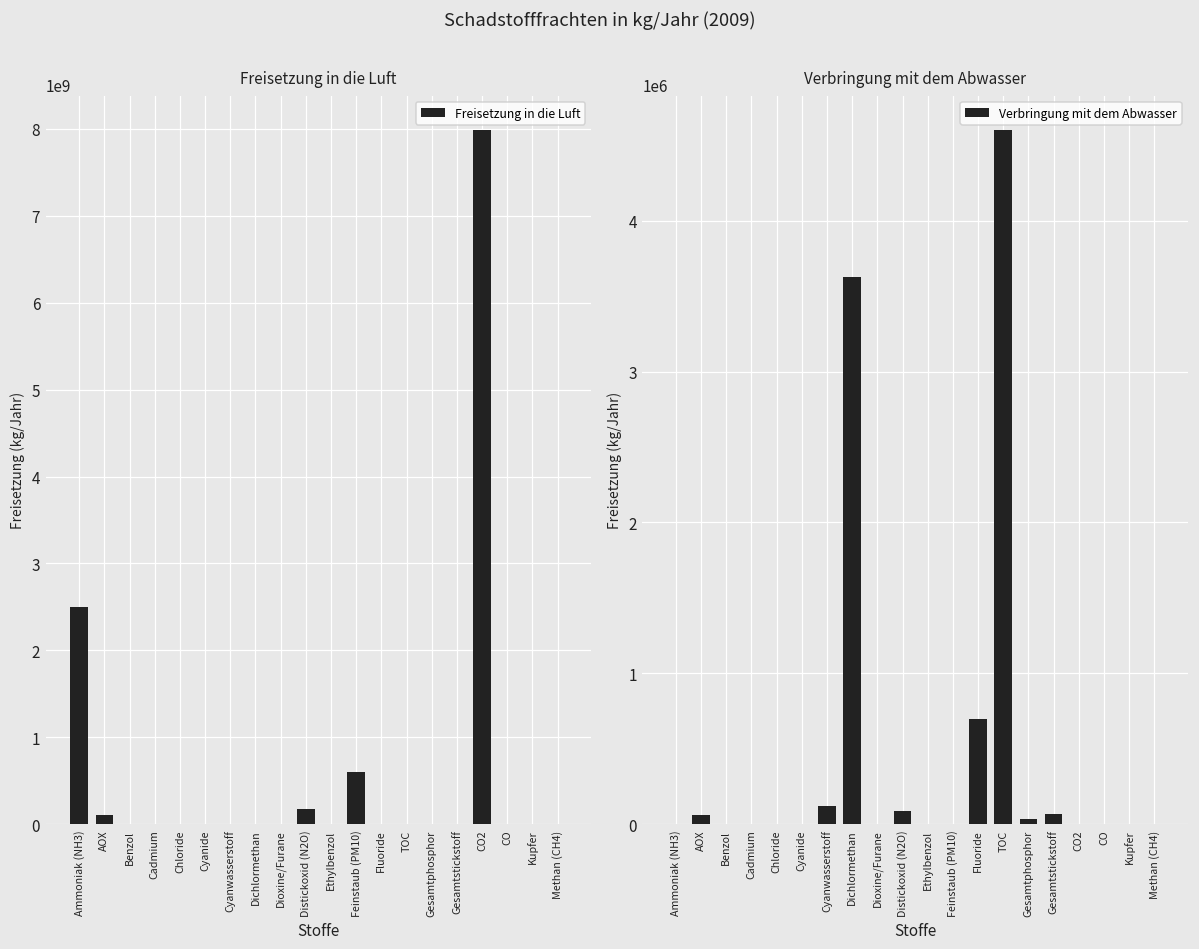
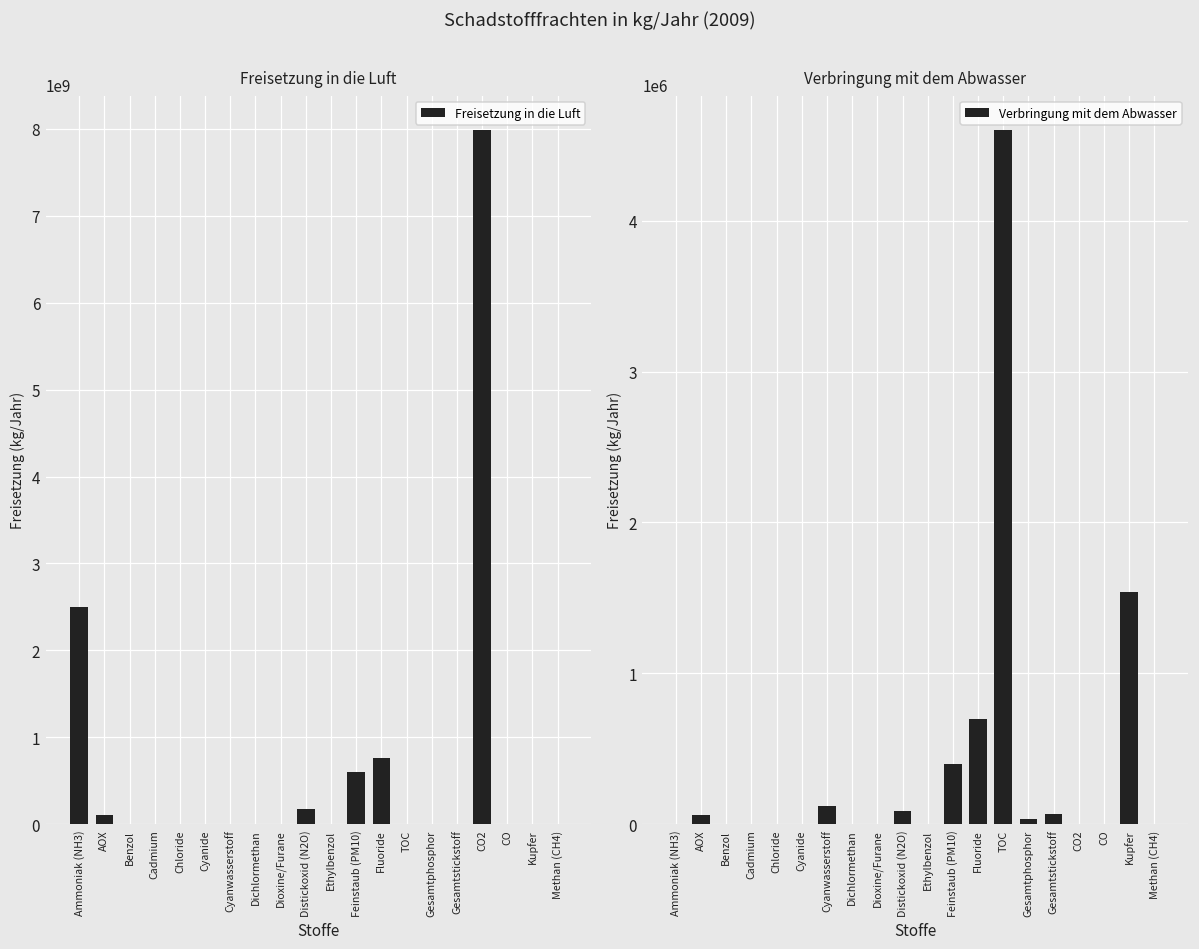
  {
    "Freisetzung in die Luft": {
      "Ammoniak (NH3)": 2500000000,
      "AOX": 100000000,
      "Benzol": 0,
      "Cadmium": 0,
      "Chloride": 0,
      "Cyanide": 0,
      "Dichlormethan": 0,
      "Dioxine/Furane": 0,
      "Distickoxid (N2O)": 200000000,
      "Ethylbenzol": 0,
      "Feinstaub (PM10)": 600000000,
-     "Fluoride": 0,
+     "Fluoride": 800000000,
      "TOC": 0,
      "Gesamtphosphor": 0,
      "Gesamtstickstoff": 0,
      "CO2": 8000000000,
      "Kupfer": 0
    },
    "Verbringung mit dem Abwasser": {
      "Ammoniak (NH3)": 0,
      "AOX": 60000,
      "Cadmium": 0,
      "Chloride": 0,
      "Cyanwasserstoff": 120000,
-     "Dichlormethan": 3630000,
+     "Dichlormethan": 0,
      "Dioxine/Furane": 0,
      "Distickoxid (N2O)": 90000,
      "Ethylbenzol": 0,
-     "Feinstaub (PM10)": 0,
+     "Feinstaub (PM10)": 400000,
      "Fluoride": 700000,
      "TOC": 4600000,
      "Gesamtphosphor": 40000,
      "Gesamtstickstoff": 70000,
      "CO2": 0,
      "CO": 0,
-     "Kupfer": 0,
+     "Kupfer": 1540000,
      "Methan (CH4)": 0
    }
  }
